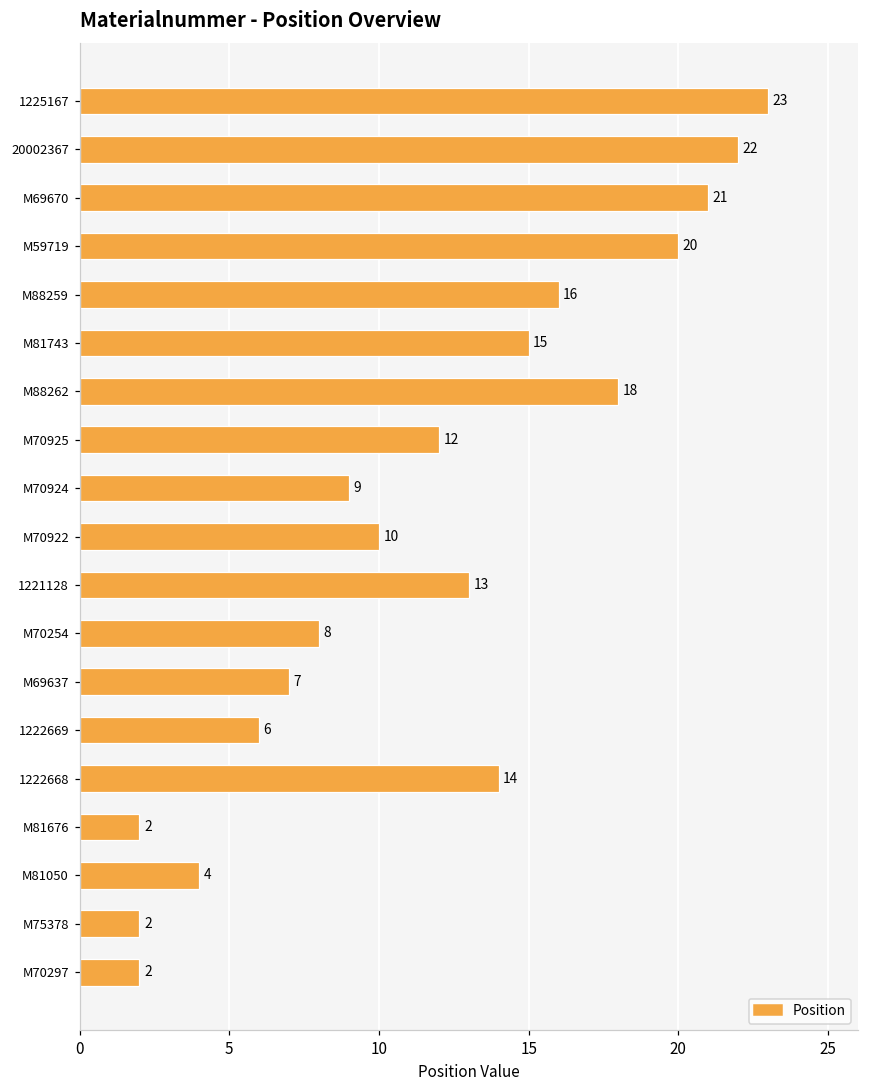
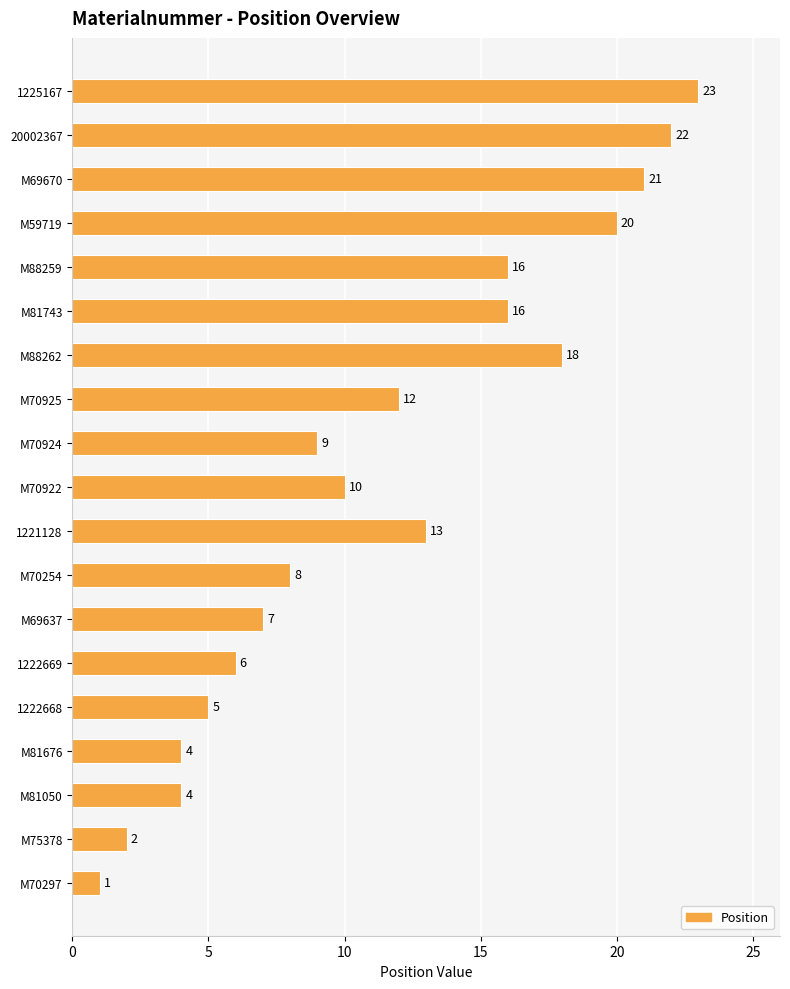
  {
    "1225167": 23,
    "20002367": 22,
    "M69670": 21,
    "M59719": 20,
    "M88259": 16,
-   "M81743": 15,
+   "M81743": 16,
    "M88262": 18,
    "M70925": 12,
    "M70924": 9,
    "M70922": 10,
    "1221128": 13,
    "M70254": 8,
    "M69637": 7,
    "1222669": 6,
-   "1222668": 14,
-   "M81676": 2,
+   "1222668": 5,
+   "M81676": 4,
    "M81050": 4,
    "M75378": 2,
-   "M70297": 2
+   "M70297": 1
  }
